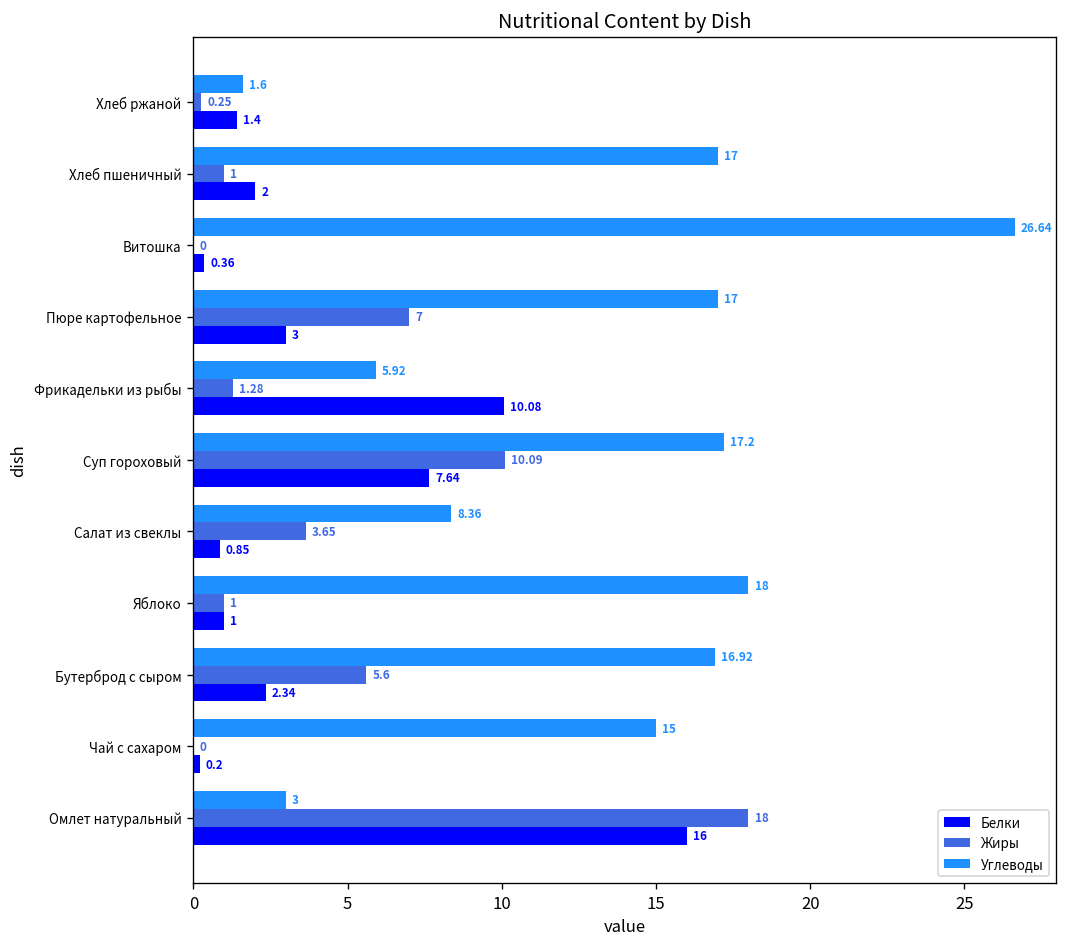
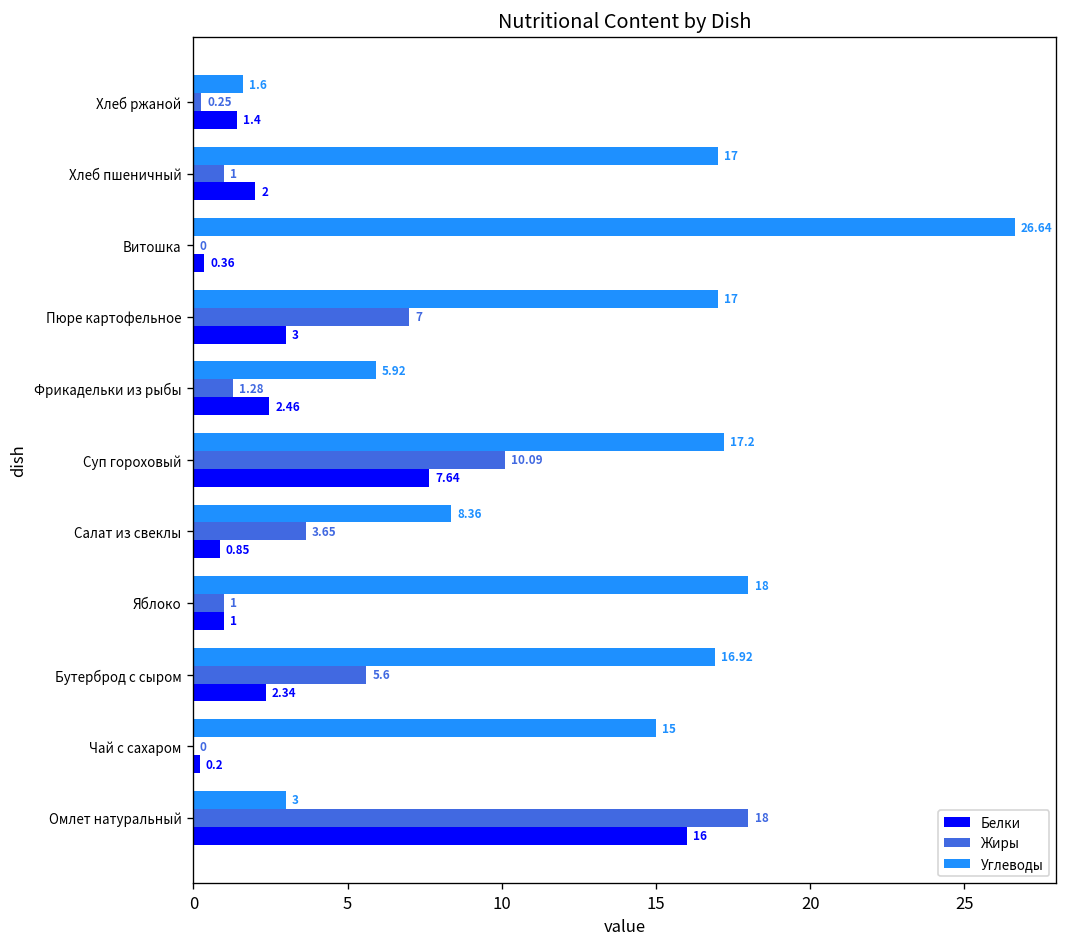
  {
    "Белки": {
      "Хлеб ржаной": 1.4,
      "Хлеб пшеничный": 2,
      "Витошка": 0.36,
      "Пюре картофельное": 3,
-     "Фрикадельки из рыбы": 10.08,
+     "Фрикадельки из рыбы": 2.46,
      "Суп гороховый": 7.64,
      "Салат из свеклы": 0.85,
      "Яблоко": 1,
      "Бутерброд с сыром": 2.34,
      "Чай с сахаром": 0.2,
      "Омлет натуральный": 16
    },
    "Жиры": {
      "Хлеб ржаной": 0.25,
      "Хлеб пшеничный": 1,
      "Витошка": 0,
      "Пюре картофельное": 7,
      "Фрикадельки из рыбы": 1.28,
      "Суп гороховый": 10.09,
      "Салат из свеклы": 3.65,
      "Яблоко": 1,
      "Бутерброд с сыром": 5.6,
      "Чай с сахаром": 0,
      "Омлет натуральный": 18
    },
    "Углеводы": {
      "Хлеб ржаной": 1.6,
      "Хлеб пшеничный": 17,
      "Витошка": 26.64,
      "Пюре картофельное": 17,
      "Фрикадельки из рыбы": 5.92,
      "Суп гороховый": 17.2,
      "Салат из свеклы": 8.36,
      "Яблоко": 18,
      "Бутерброд с сыром": 16.92,
      "Чай с сахаром": 15,
      "Омлет натуральный": 3
    }
  }
